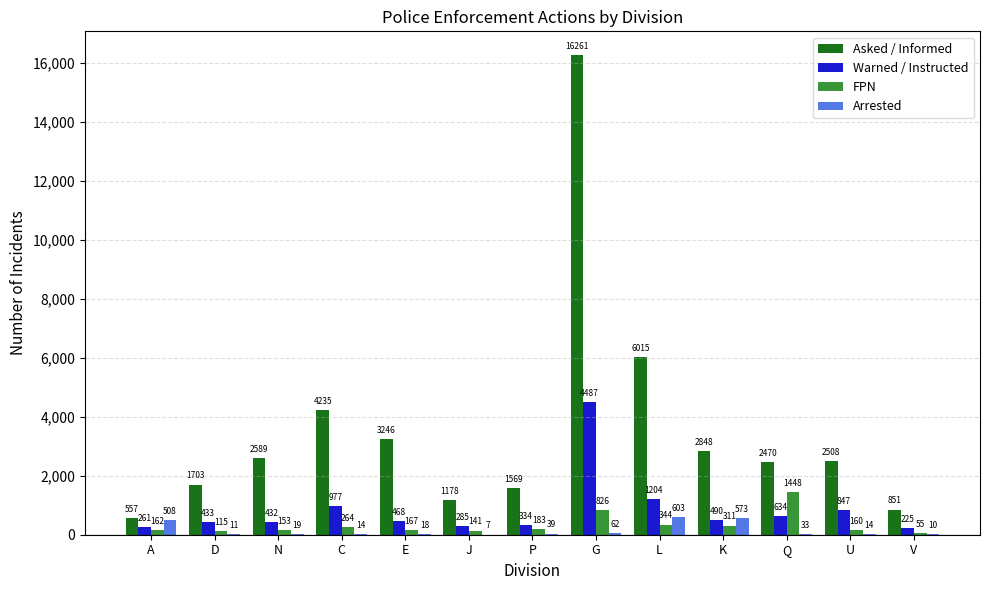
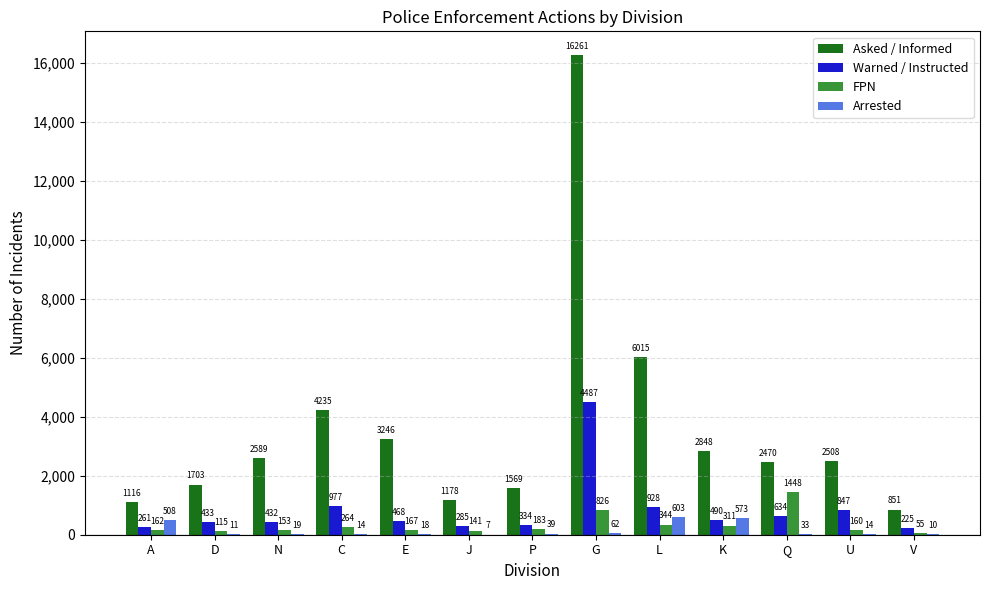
  {
    "Asked / Informed": {
-     "A": 557,
+     "A": 1116,
      "D": 1703,
      "N": 2589,
      "C": 4235,
      "E": 3246,
      "J": 1178,
      "P": 1569,
      "G": 16261,
      "L": 6015,
      "K": 2848,
      "Q": 2470,
      "U": 2508,
      "V": 851
    },
    "Warned / Instructed": {
      "A": 261,
      "D": 433,
      "N": 432,
      "C": 977,
      "E": 468,
      "J": 285,
      "P": 334,
      "G": 4487,
-     "L": 1204,
+     "L": 928,
      "K": 490,
      "Q": 634,
      "U": 847,
      "V": 225
    },
    "FPN": {
      "A": 162,
      "D": 115,
      "N": 153,
      "C": 264,
      "E": 167,
      "J": 141,
      "P": 183,
      "G": 826,
      "L": 344,
      "K": 311,
      "Q": 1448,
      "U": 160,
      "V": 55
    },
    "Arrested": {
      "A": 508,
      "D": 11,
      "N": 19,
      "C": 14,
      "E": 18,
      "J": 7,
      "P": 39,
      "G": 62,
      "L": 603,
      "K": 573,
      "Q": 33,
      "U": 14,
      "V": 10
    }
  }
